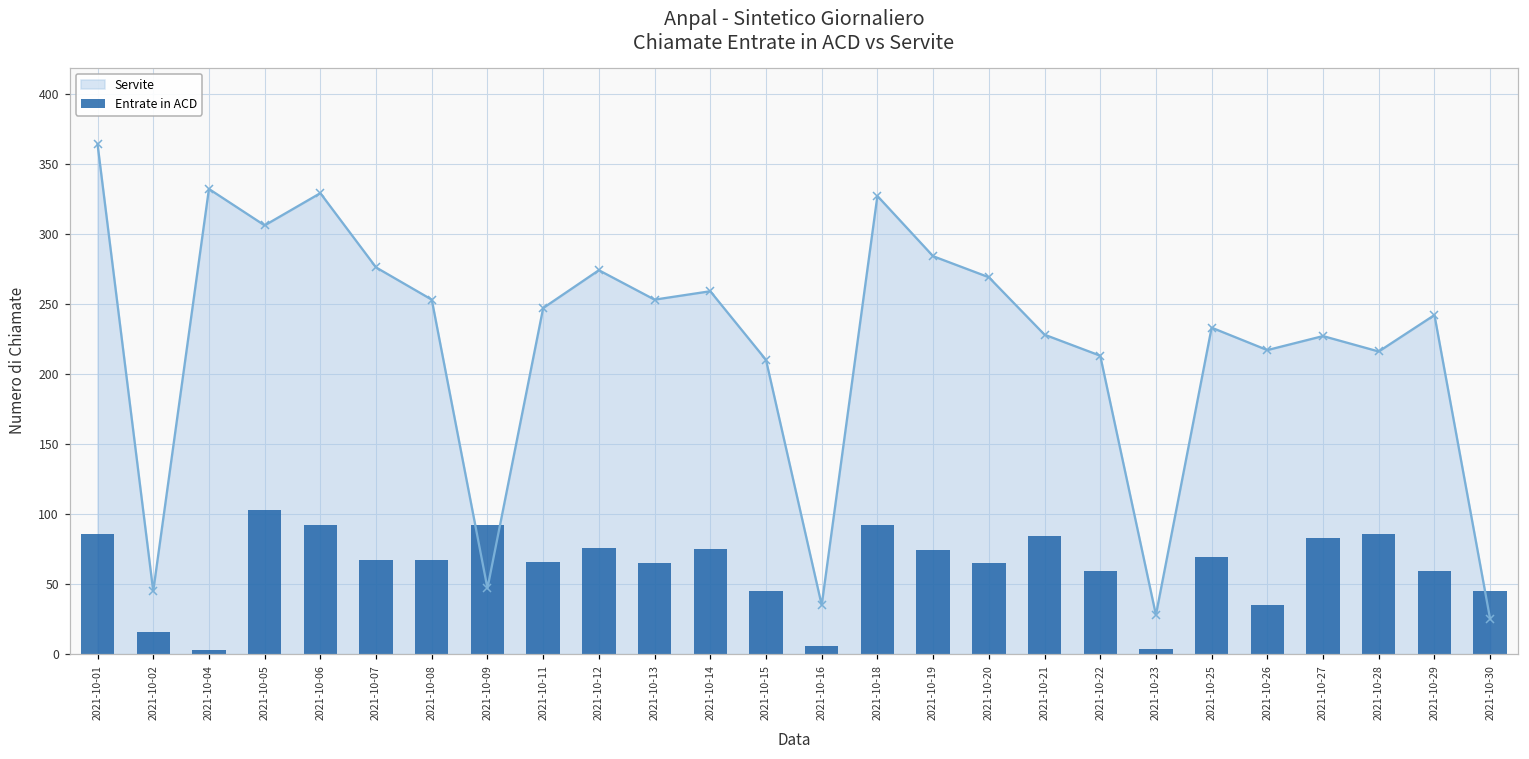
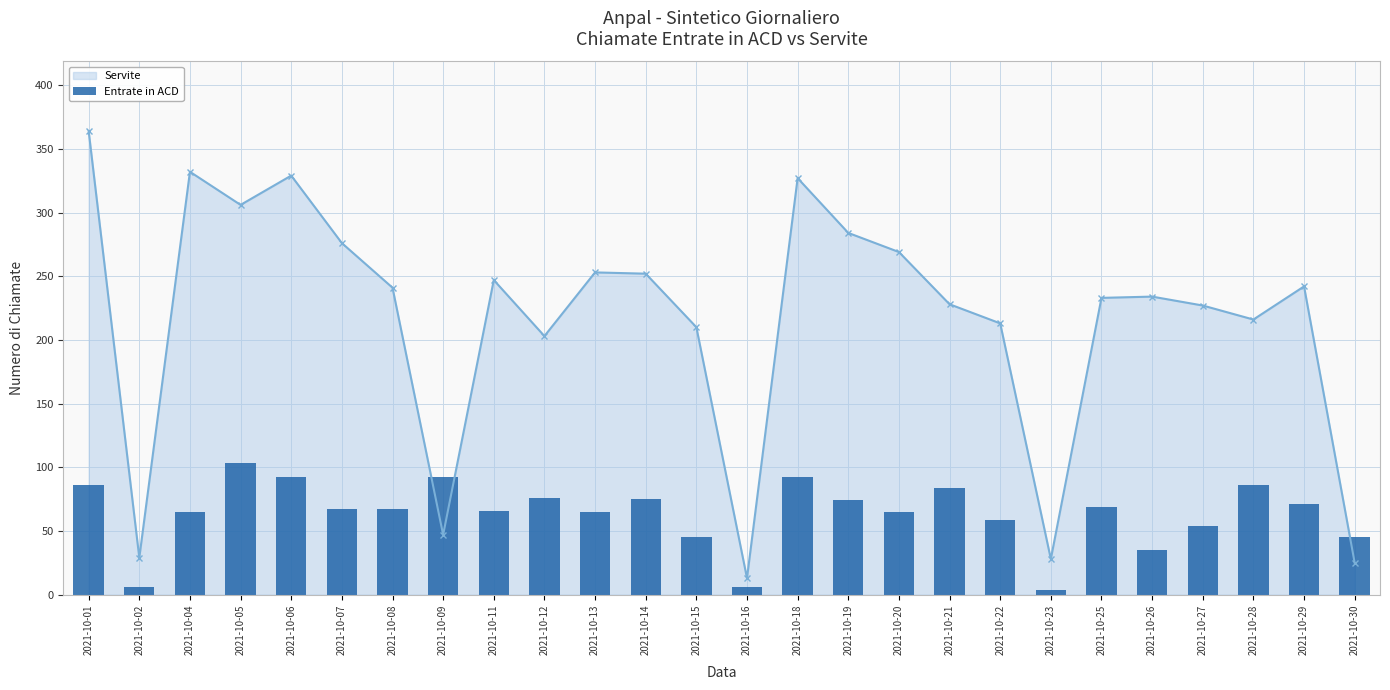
  {
    "Servite": {
      "2021-10-01": 364,
-     "2021-10-02": 45,
+     "2021-10-02": 29,
      "2021-10-04": 332,
      "2021-10-05": 306,
      "2021-10-06": 329,
      "2021-10-07": 276,
-     "2021-10-08": 253,
+     "2021-10-08": 241,
      "2021-10-09": 47,
      "2021-10-11": 247,
-     "2021-10-12": 274,
+     "2021-10-12": 203,
      "2021-10-13": 253,
-     "2021-10-14": 259,
+     "2021-10-14": 252,
      "2021-10-15": 210,
-     "2021-10-16": 35,
+     "2021-10-16": 13,
      "2021-10-18": 327,
      "2021-10-19": 284,
      "2021-10-20": 269,
      "2021-10-21": 228,
      "2021-10-22": 213,
      "2021-10-23": 28,
      "2021-10-25": 233,
-     "2021-10-26": 217,
+     "2021-10-26": 234,
      "2021-10-27": 227,
      "2021-10-28": 216,
      "2021-10-29": 242,
      "2021-10-30": 25
    },
    "Entrate in ACD": {
      "2021-10-01": 86,
-     "2021-10-02": 16,
-     "2021-10-04": 3,
+     "2021-10-02": 6,
+     "2021-10-04": 65,
      "2021-10-05": 103,
      "2021-10-06": 92,
      "2021-10-07": 67,
      "2021-10-08": 67,
      "2021-10-09": 92,
      "2021-10-11": 66,
      "2021-10-12": 76,
      "2021-10-13": 65,
      "2021-10-14": 75,
      "2021-10-15": 45,
      "2021-10-16": 6,
      "2021-10-18": 92,
      "2021-10-19": 74,
      "2021-10-20": 65,
      "2021-10-21": 84,
      "2021-10-22": 59,
      "2021-10-23": 4,
      "2021-10-25": 69,
      "2021-10-26": 35,
-     "2021-10-27": 83,
+     "2021-10-27": 54,
      "2021-10-28": 86,
-     "2021-10-29": 59,
+     "2021-10-29": 71,
      "2021-10-30": 45
    }
  }
